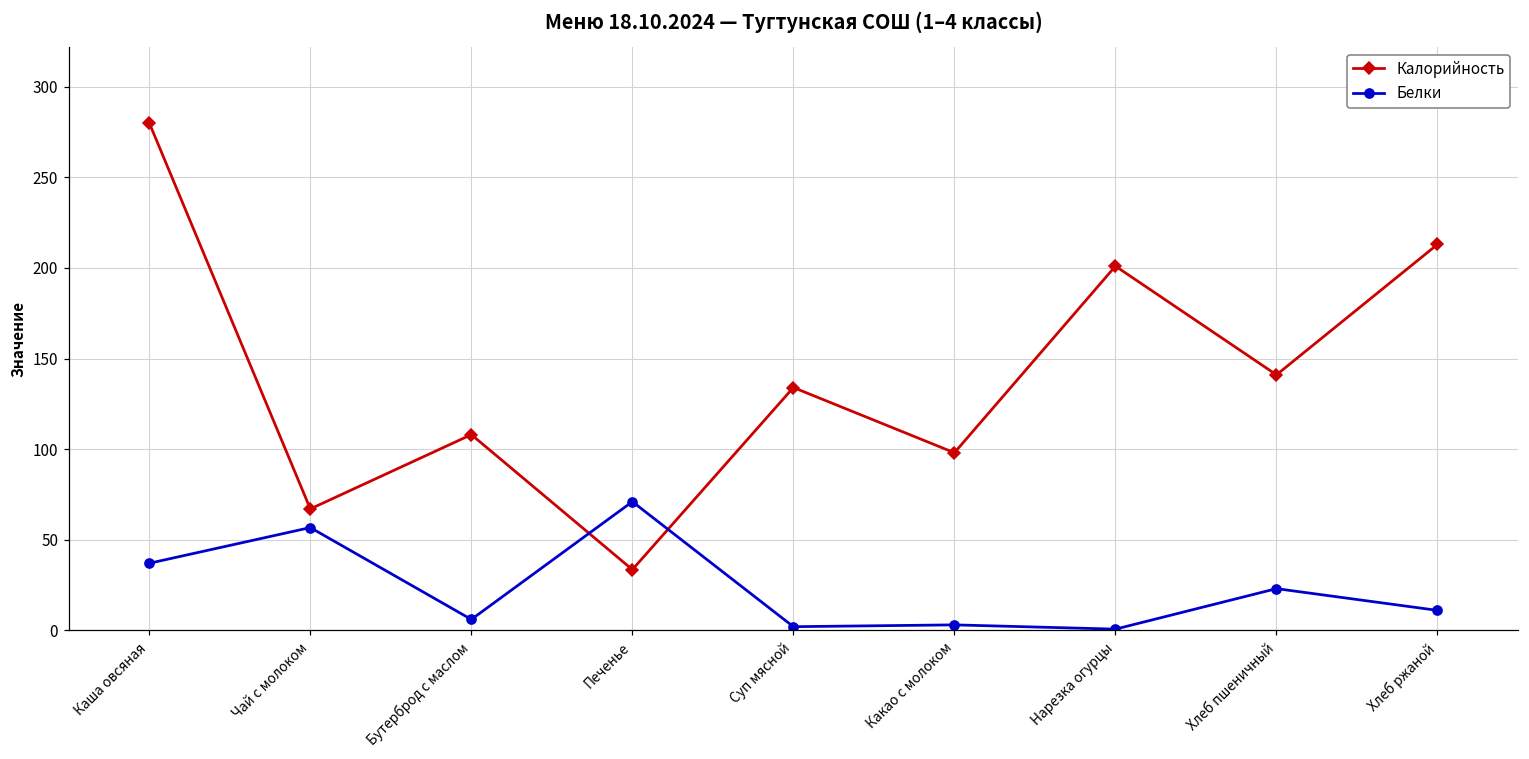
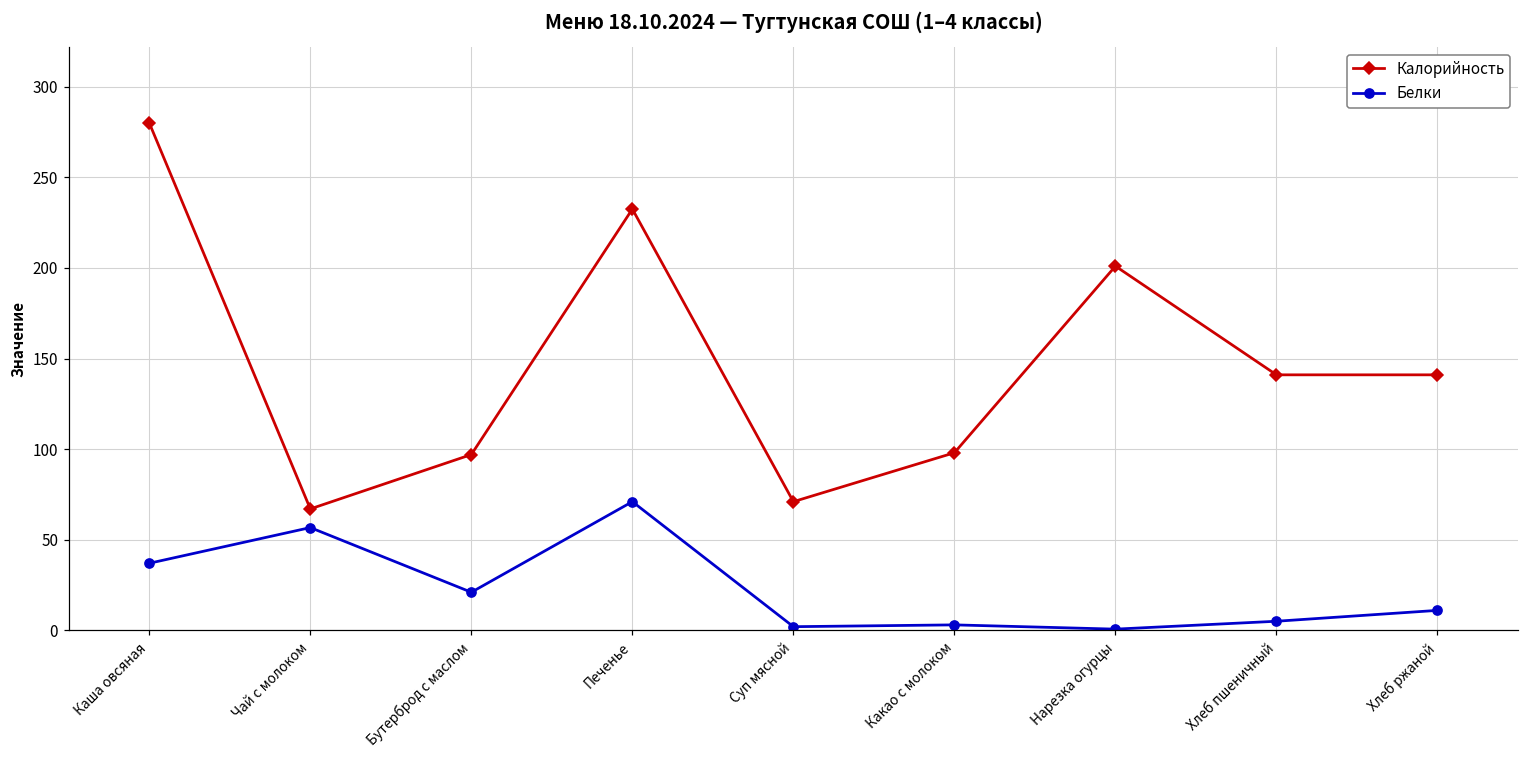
  {
    "Калорийность": {
      "Каша овсяная": 280,
      "Чай с молоком": 67,
-     "Бутерброд с маслом": 108,
-     "Печенье": 34,
-     "Суп мясной": 134,
+     "Бутерброд с маслом": 97,
+     "Печенье": 233,
+     "Суп мясной": 71,
      "Какао с молоком": 98,
      "Нарезка огурцы": 201,
      "Хлеб пшеничный": 141,
-     "Хлеб ржаной": 213
+     "Хлеб ржаной": 141
    },
    "Белки": {
      "Каша овсяная": 37,
      "Чай с молоком": 57,
-     "Бутерброд с маслом": 6,
+     "Бутерброд с маслом": 21,
      "Печенье": 71,
      "Суп мясной": 2,
      "Какао с молоком": 3,
      "Нарезка огурцы": 1,
-     "Хлеб пшеничный": 23,
+     "Хлеб пшеничный": 5,
      "Хлеб ржаной": 11
    }
  }
